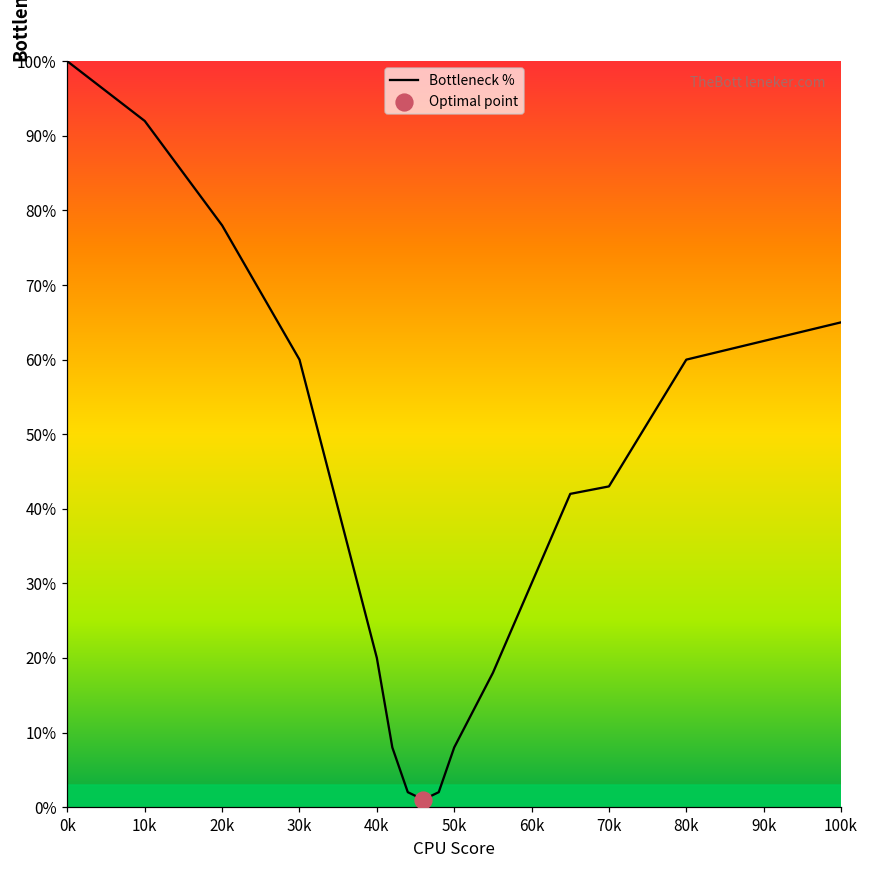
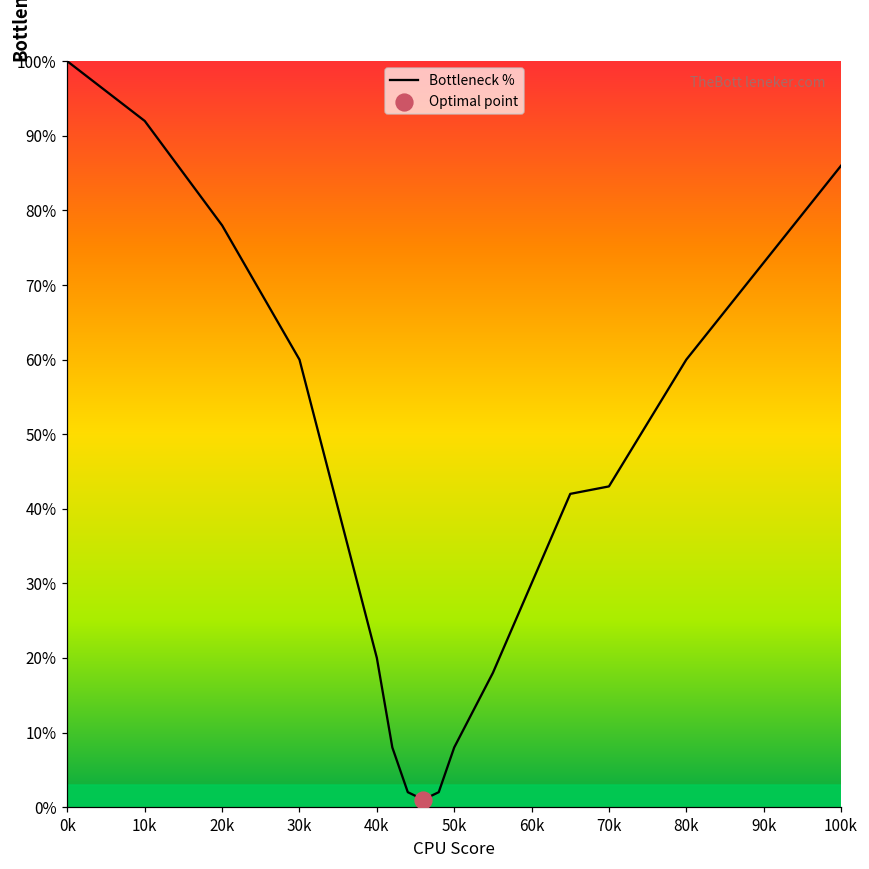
  {
    "Bottleneck %": {
      "0k": "100%",
      "10k": "92%",
      "20k": "78%",
      "30k": "60%",
      "40k": "20%",
      "50k": "8%",
      "60k": "30%",
      "70k": "43%",
      "80k": "60%",
-     "100k": "65%"
+     "100k": "86%"
    }
  }
